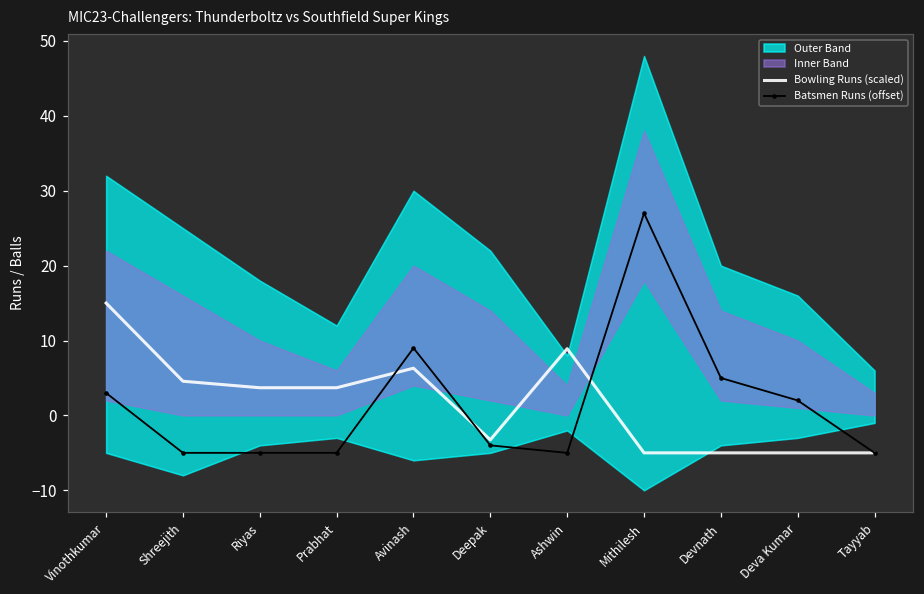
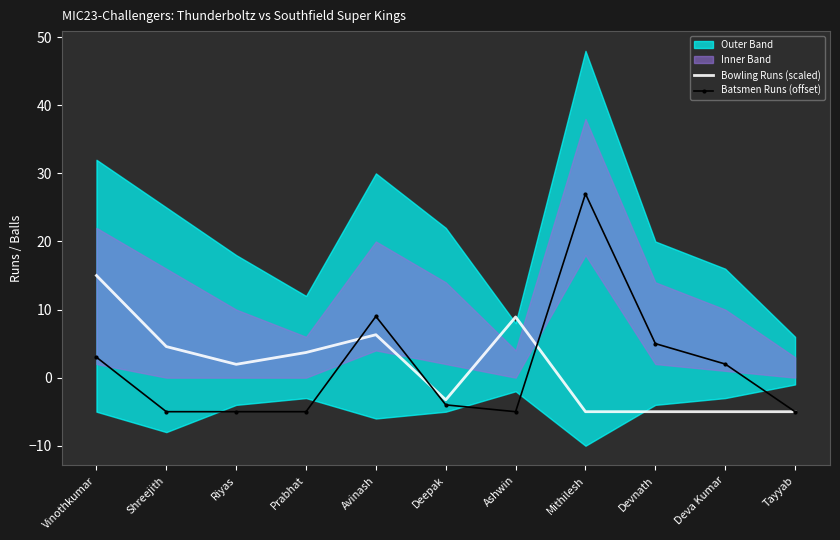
  {
    "Bowling Runs (scaled)": {
      "Vinothkumar": 15,
      "Shreejith": 5,
-     "Riyas": 4,
+     "Riyas": 2,
      "Prabhat": 4,
      "Avinash": 6,
      "Deepak": -3,
      "Ashwin": 9,
      "Mithilesh": -5,
      "Devnath": -5,
      "Deva Kumar": -5
    },
    "Batsmen Runs (offset)": {
      "Vinothkumar": 3,
      "Shreejith": -5,
      "Riyas": -5,
      "Prabhat": -5,
      "Avinash": 9,
      "Deepak": -4,
      "Ashwin": -5,
      "Mithilesh": 27,
      "Devnath": 5,
      "Deva Kumar": 2
    }
  }
